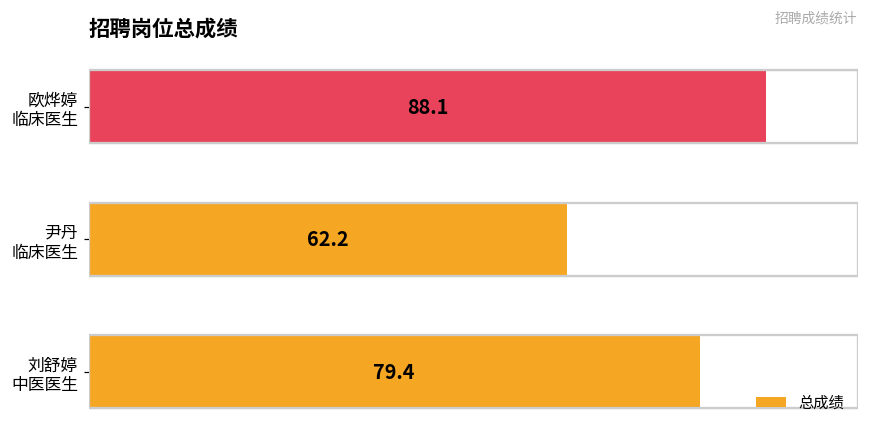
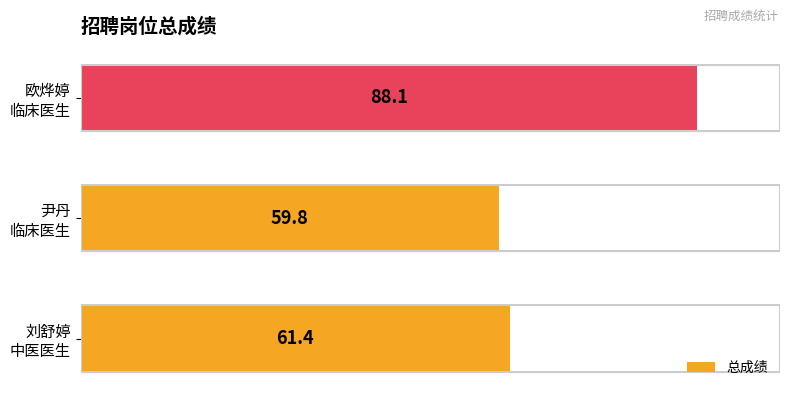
  {
    "欧烨婷 临床医生": 88.1,
-   "尹丹 临床医生": 62.2,
-   "刘舒婷 中医医生": 79.4
+   "尹丹 临床医生": 59.8,
+   "刘舒婷 中医医生": 61.4
  }
